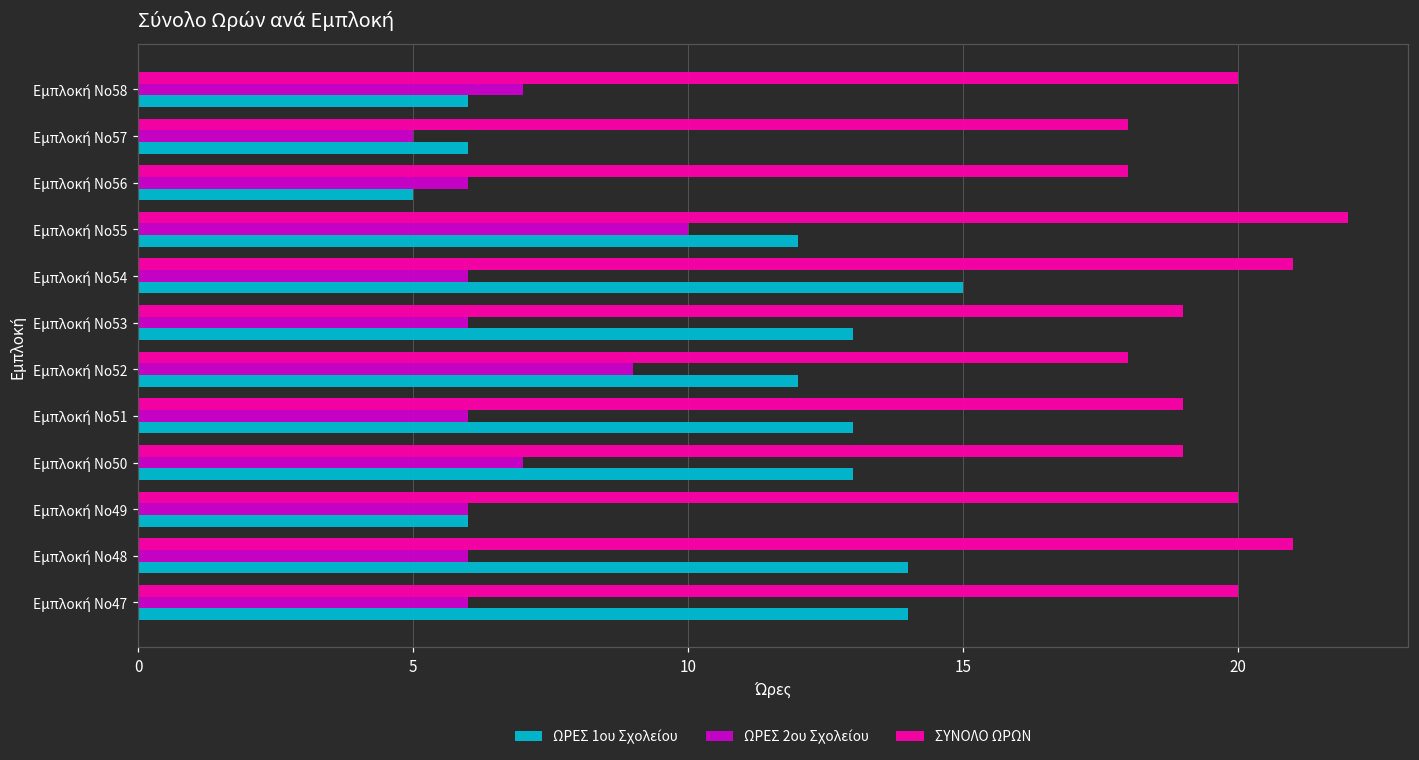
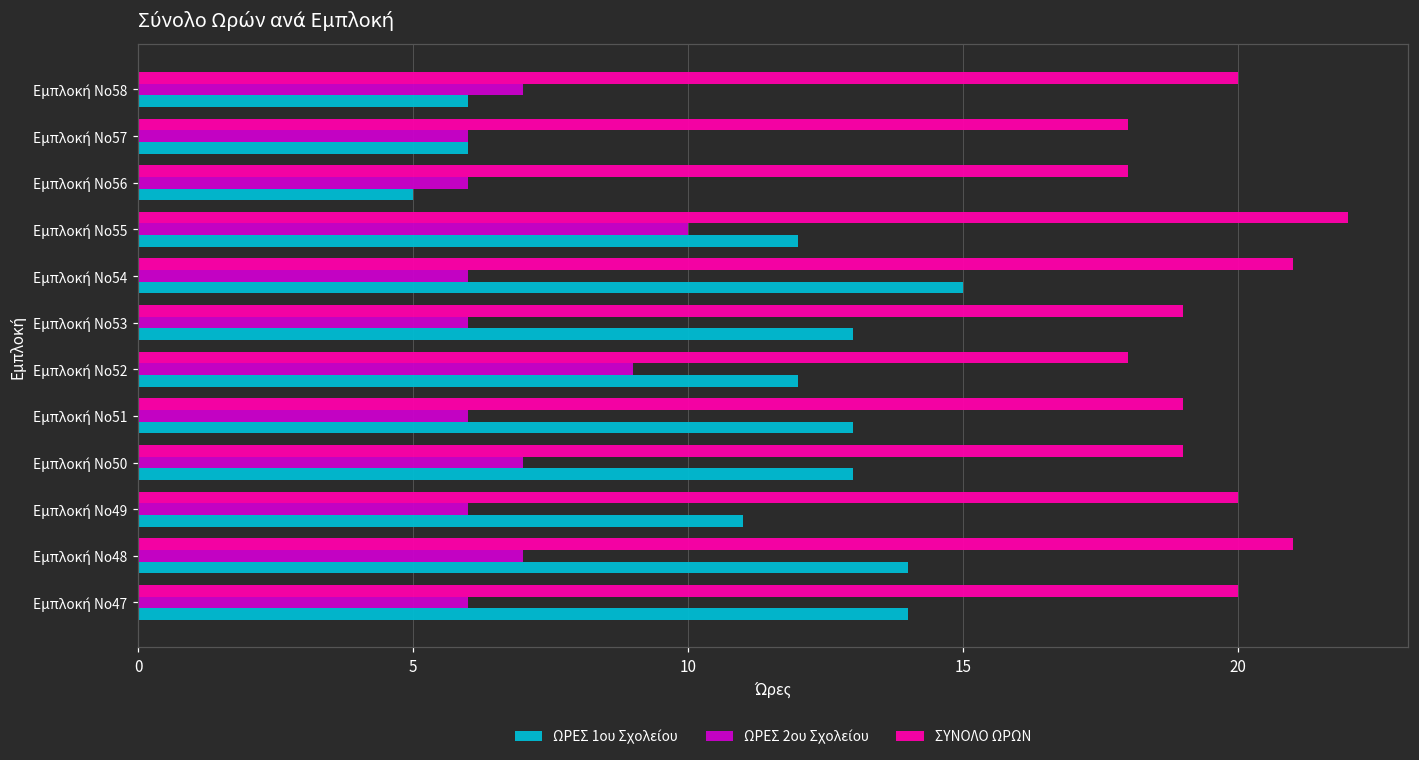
  {
    "ΩΡΕΣ 1ου Σχολείου": {
      "Εμπλοκή Νο58": 6,
      "Εμπλοκή Νο57": 6,
      "Εμπλοκή Νο56": 5,
      "Εμπλοκή Νο55": 12,
      "Εμπλοκή Νο54": 15,
      "Εμπλοκή Νο53": 13,
      "Εμπλοκή Νο52": 12,
      "Εμπλοκή Νο51": 13,
      "Εμπλοκή Νο50": 13,
-     "Εμπλοκή Νο49": 6,
+     "Εμπλοκή Νο49": 11,
      "Εμπλοκή Νο48": 14,
      "Εμπλοκή Νο47": 14
    },
    "ΩΡΕΣ 2ου Σχολείου": {
      "Εμπλοκή Νο58": 7,
-     "Εμπλοκή Νο57": 5,
+     "Εμπλοκή Νο57": 6,
      "Εμπλοκή Νο56": 6,
      "Εμπλοκή Νο55": 10,
      "Εμπλοκή Νο54": 6,
      "Εμπλοκή Νο53": 6,
      "Εμπλοκή Νο52": 9,
      "Εμπλοκή Νο51": 6,
      "Εμπλοκή Νο50": 7,
      "Εμπλοκή Νο49": 6,
-     "Εμπλοκή Νο48": 6,
+     "Εμπλοκή Νο48": 7,
      "Εμπλοκή Νο47": 6
    },
    "ΣΥΝΟΛΟ ΩΡΩΝ": {
      "Εμπλοκή Νο58": 20,
      "Εμπλοκή Νο57": 18,
      "Εμπλοκή Νο56": 18,
      "Εμπλοκή Νο55": 22,
      "Εμπλοκή Νο54": 21,
      "Εμπλοκή Νο53": 19,
      "Εμπλοκή Νο52": 18,
      "Εμπλοκή Νο51": 19,
      "Εμπλοκή Νο50": 19,
      "Εμπλοκή Νο49": 20,
      "Εμπλοκή Νο48": 21,
      "Εμπλοκή Νο47": 20
    }
  }
